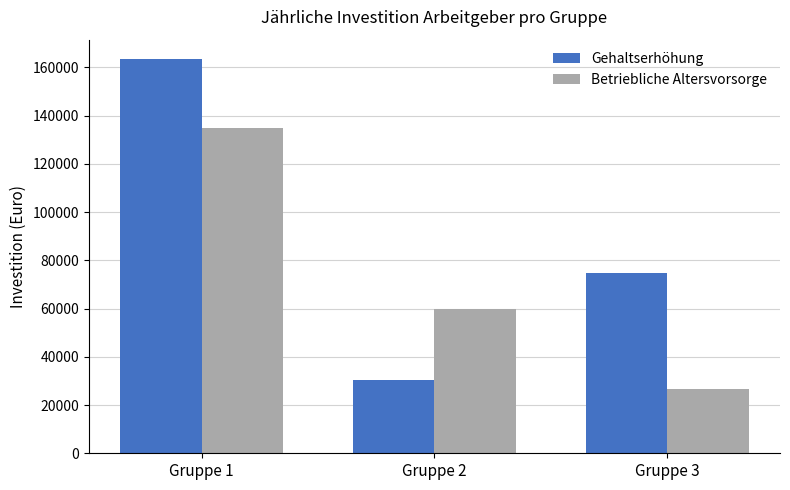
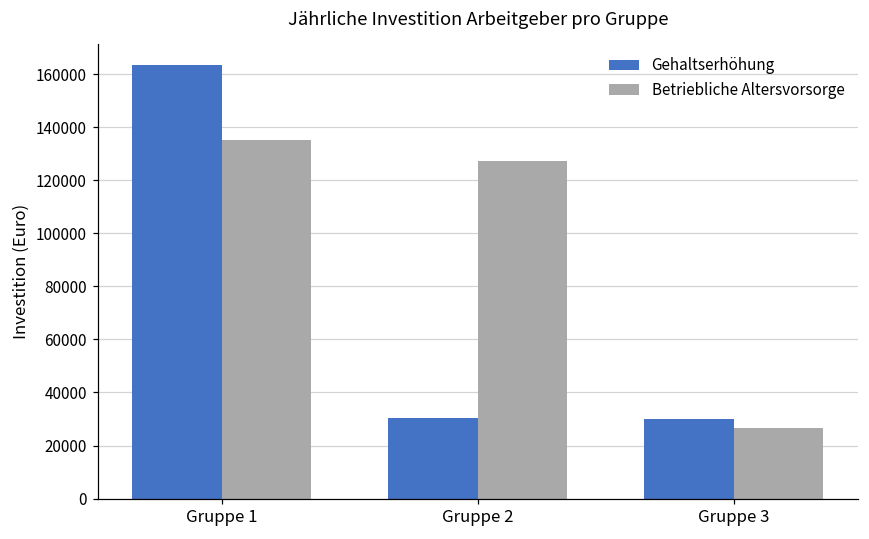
  {
    "Gehaltserhöhung": {
      "Gruppe 1": 163000,
      "Gruppe 2": 31000,
-     "Gruppe 3": 75000
+     "Gruppe 3": 30000
    },
    "Betriebliche Altersvorsorge": {
      "Gruppe 1": 135000,
-     "Gruppe 2": 60000,
+     "Gruppe 2": 127000,
      "Gruppe 3": 26000
    }
  }
